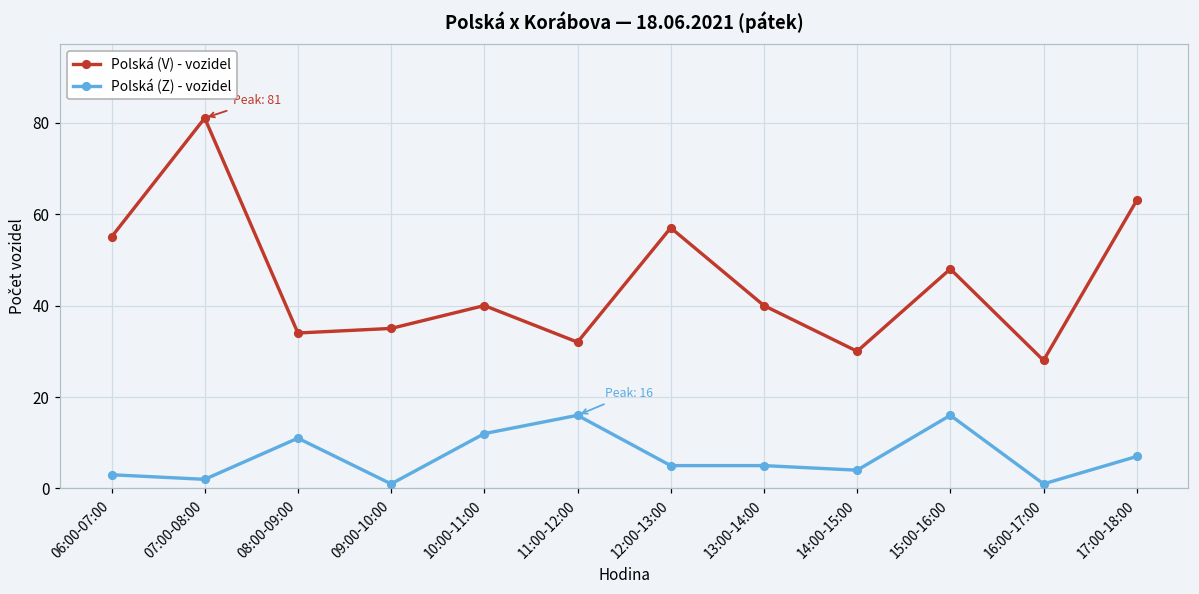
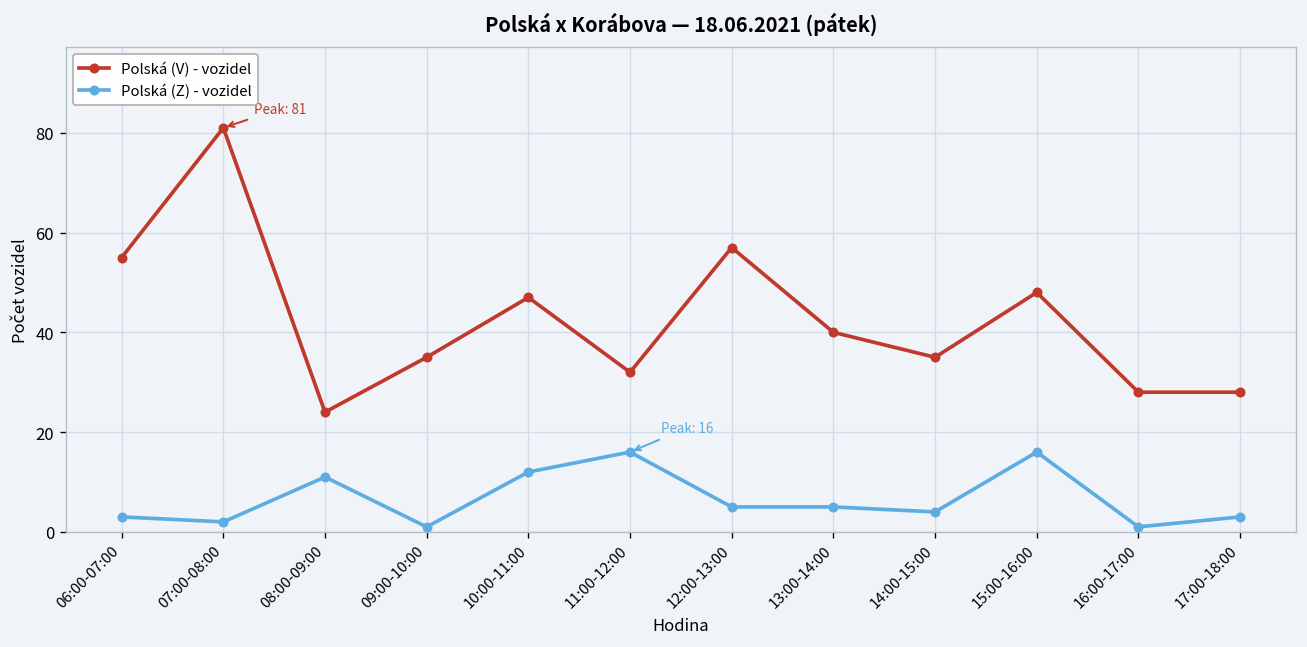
  {
    "Polská (V) - vozidel": {
      "06:00-07:00": 55,
-     "08:00-09:00": 34,
+     "08:00-09:00": 24,
      "09:00-10:00": 35,
-     "10:00-11:00": 40,
+     "10:00-11:00": 47,
      "11:00-12:00": 32,
      "12:00-13:00": 57,
      "13:00-14:00": 40,
-     "14:00-15:00": 30,
+     "14:00-15:00": 35,
      "15:00-16:00": 48,
      "16:00-17:00": 28,
-     "17:00-18:00": 63
+     "17:00-18:00": 28
    },
    "Polská (Z) - vozidel": {
      "06:00-07:00": 3,
      "07:00-08:00": 2,
      "08:00-09:00": 11,
      "09:00-10:00": 1,
      "10:00-11:00": 12,
      "12:00-13:00": 5,
      "13:00-14:00": 5,
      "14:00-15:00": 4,
      "15:00-16:00": 16,
      "16:00-17:00": 1,
-     "17:00-18:00": 7
+     "17:00-18:00": 3
    }
  }
